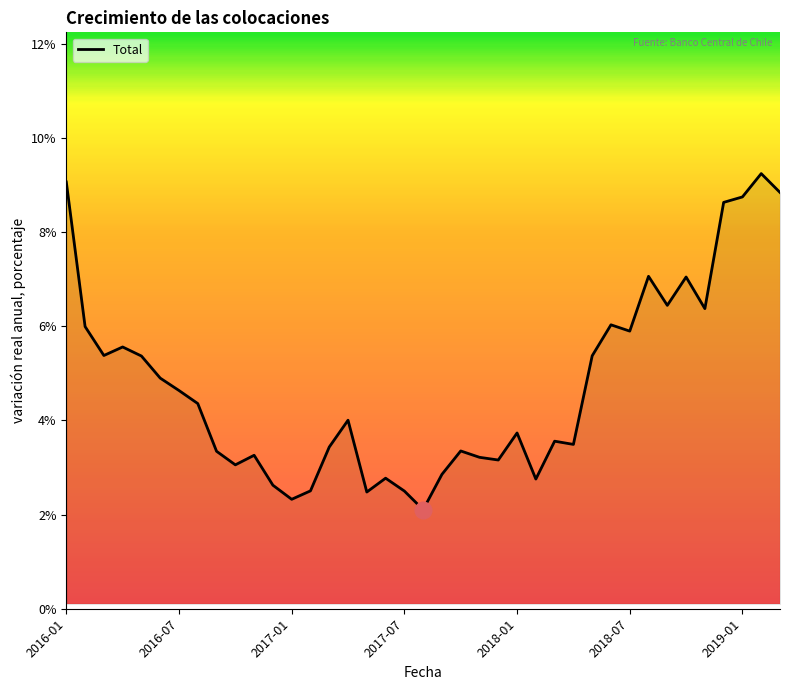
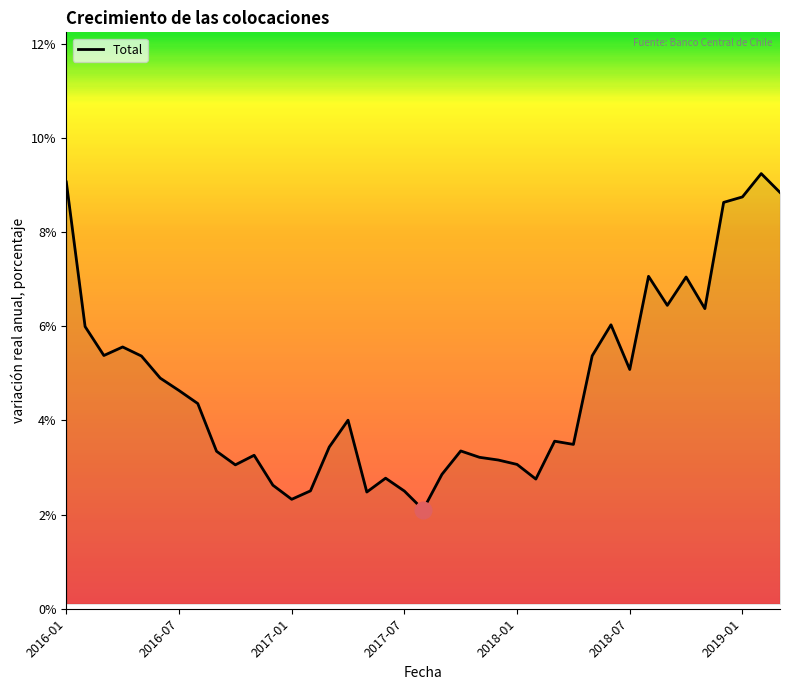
  {
    "Total": {
      "2016-01": "9.1%",
      "2016-07": "4.6%",
      "2017-01": "2.3%",
      "2017-07": "2.5%",
-     "2018-01": "3.7%",
-     "2018-07": "5.9%",
+     "2018-01": "3.1%",
+     "2018-07": "5.1%",
      "2019-01": "8.7%"
    }
  }
